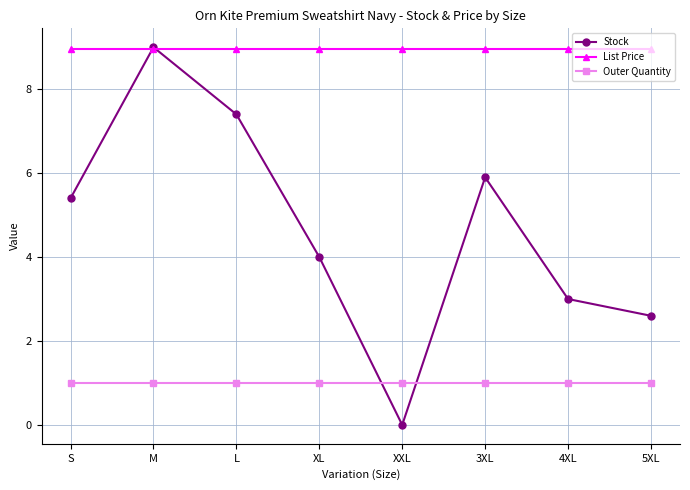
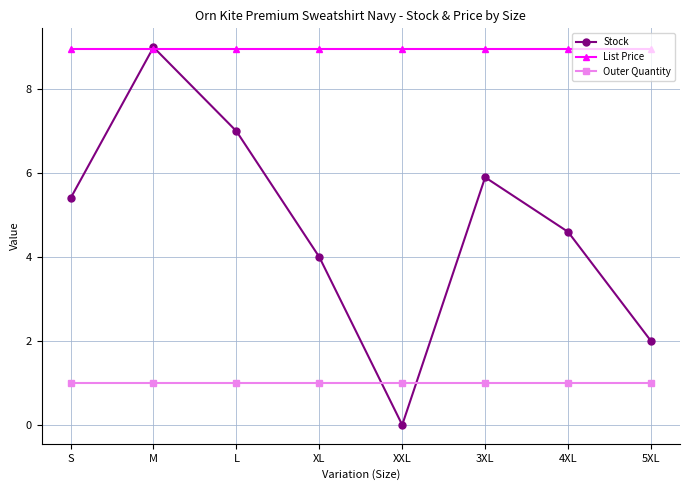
  {
    "Stock": {
      "S": 5.4,
-     "L": 7.4,
+     "L": 7.0,
      "XL": 4.0,
      "XXL": 0.0,
      "3XL": 5.9,
-     "4XL": 3.0,
-     "5XL": 2.6
+     "4XL": 4.6,
+     "5XL": 2.0
    },
    "List Price": {
      "S": 9.0,
      "L": 9.0,
      "XL": 9.0,
      "XXL": 9.0,
      "3XL": 9.0,
      "4XL": 9.0
    },
    "Outer Quantity": {
      "S": 1.0,
      "M": 1.0,
      "L": 1.0,
      "XL": 1.0,
      "XXL": 1.0,
      "3XL": 1.0,
      "4XL": 1.0,
      "5XL": 1.0
    }
  }
